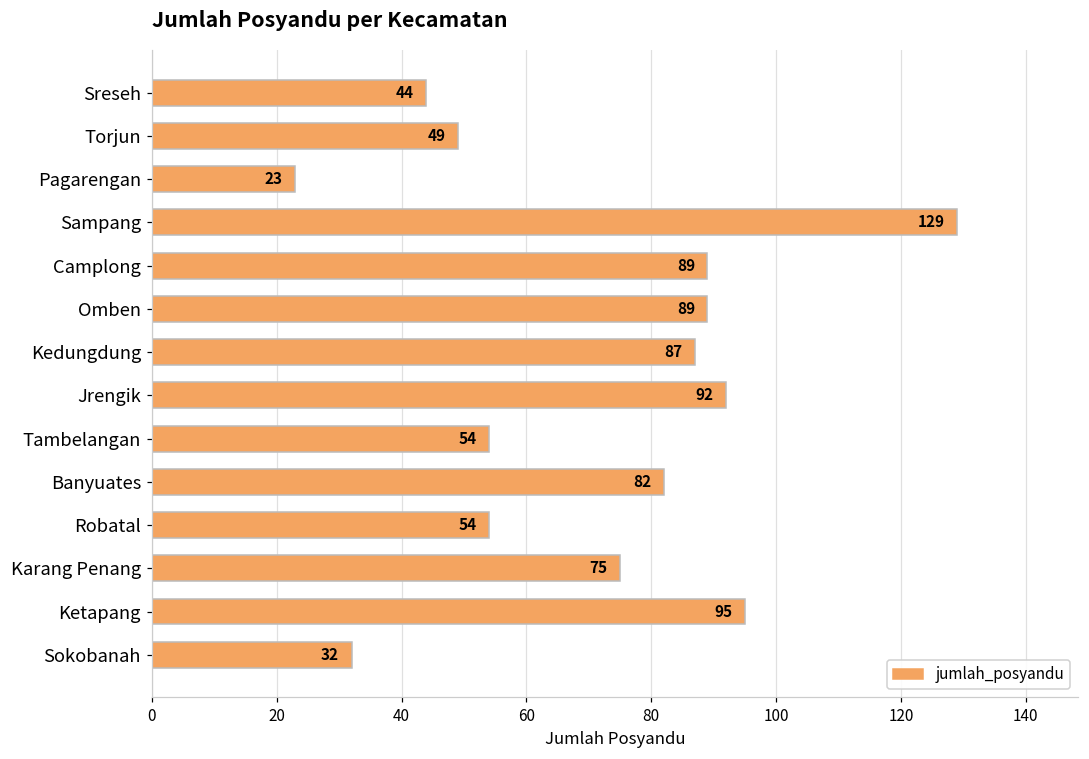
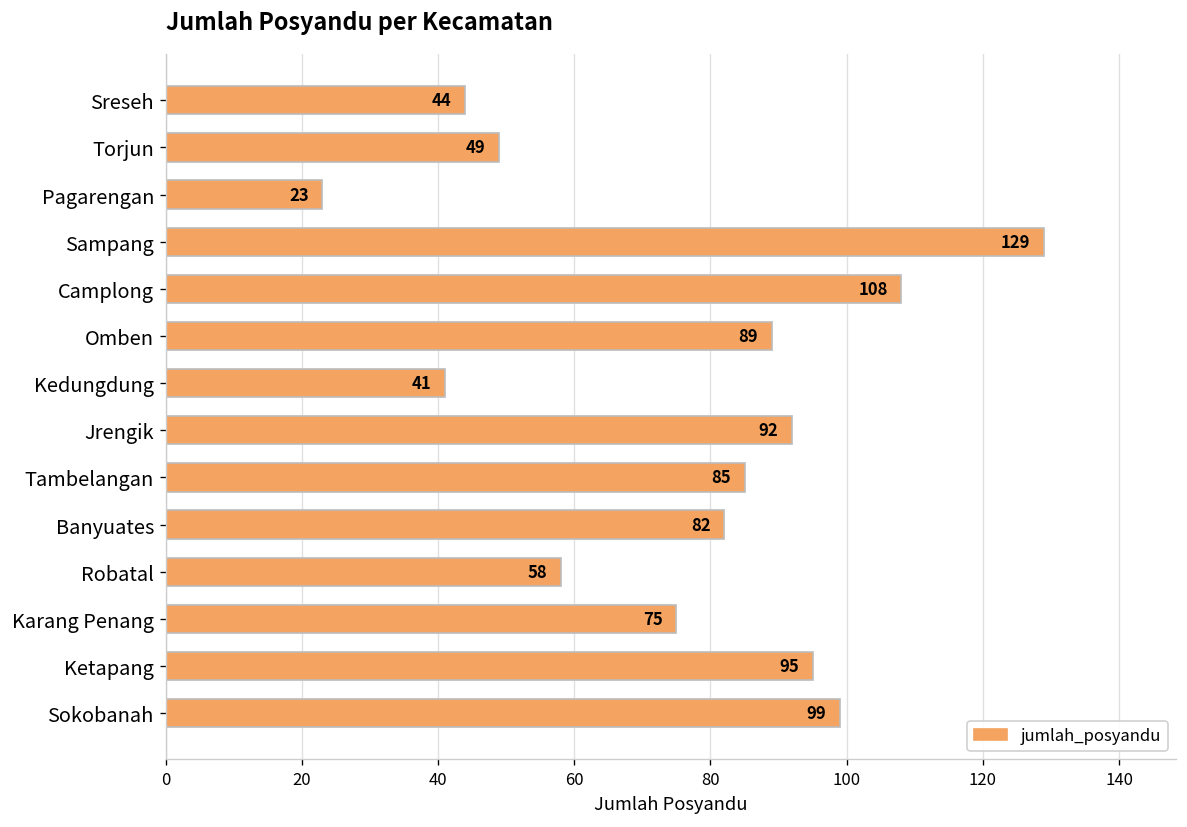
  {
    "Sreseh": 44,
    "Torjun": 49,
    "Pagarengan": 23,
    "Sampang": 129,
-   "Camplong": 89,
+   "Camplong": 108,
    "Omben": 89,
-   "Kedungdung": 87,
+   "Kedungdung": 41,
    "Jrengik": 92,
-   "Tambelangan": 54,
+   "Tambelangan": 85,
    "Banyuates": 82,
-   "Robatal": 54,
+   "Robatal": 58,
    "Karang Penang": 75,
    "Ketapang": 95,
-   "Sokobanah": 32
+   "Sokobanah": 99
  }
